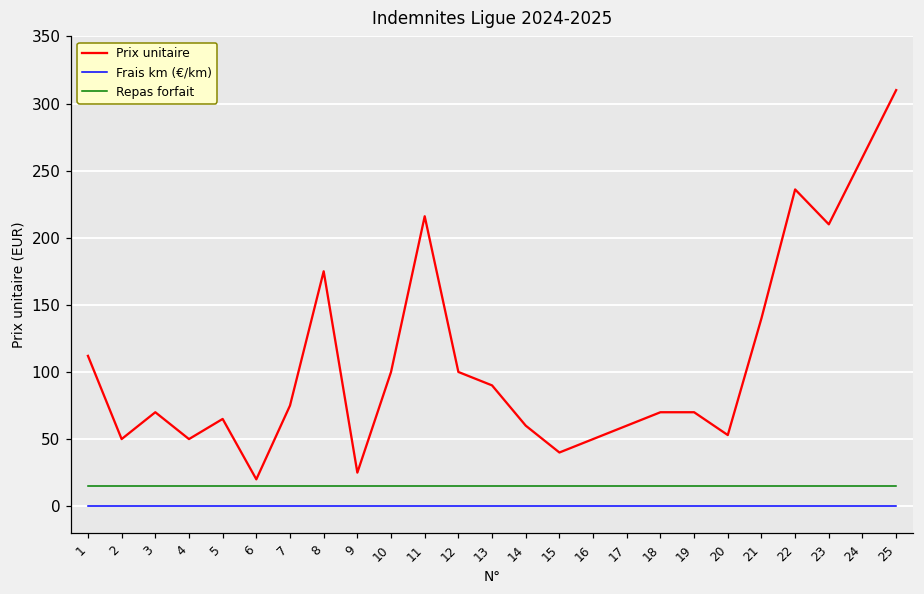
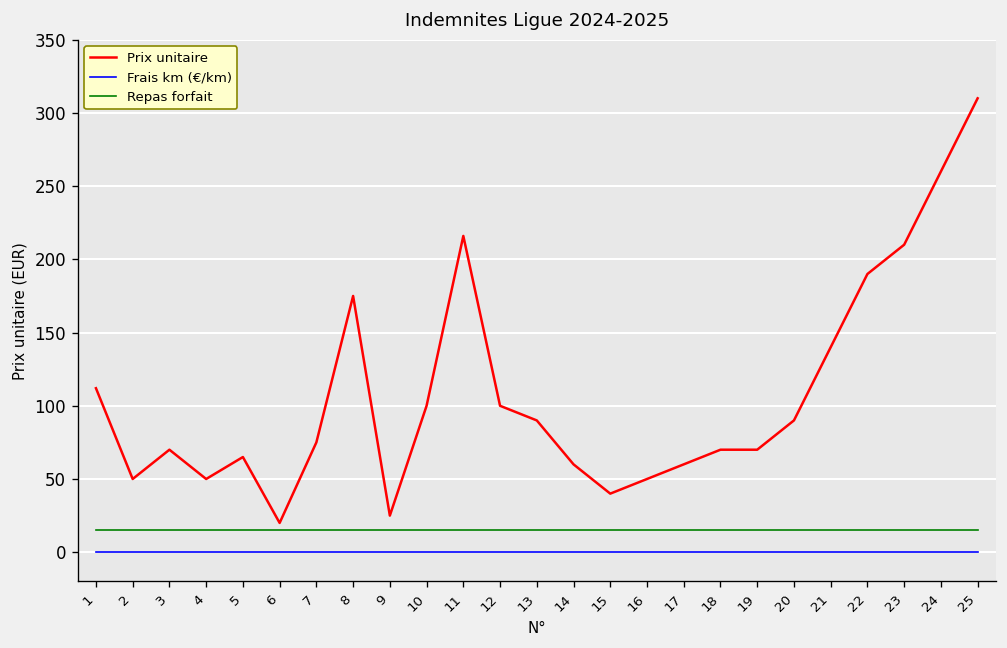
  {
    "Prix unitaire": {
      "1": 112,
      "2": 50,
      "3": 70,
      "4": 50,
      "5": 65,
      "6": 20,
      "7": 75,
      "8": 175,
      "9": 25,
      "10": 100,
      "11": 216,
      "12": 100,
      "13": 90,
      "14": 60,
      "15": 40,
      "16": 50,
      "17": 60,
      "18": 70,
      "19": 70,
-     "20": 53,
+     "20": 90,
      "21": 140,
-     "22": 236,
+     "22": 190,
      "23": 210,
      "24": 260,
      "25": 310
    },
    "Frais km (€/km)": {
      "1": 0,
      "2": 0,
      "3": 0,
      "4": 0,
      "5": 0,
      "6": 0,
      "7": 0,
      "8": 0,
      "9": 0,
      "10": 0,
      "11": 0,
      "12": 0,
      "13": 0,
      "14": 0,
      "15": 0,
      "16": 0,
      "17": 0,
      "18": 0,
      "19": 0,
      "20": 0,
      "21": 0,
      "22": 0,
      "23": 0,
      "24": 0,
      "25": 0
    },
    "Repas forfait": {
      "1": 15,
      "2": 15,
      "3": 15,
      "4": 15,
      "5": 15,
      "6": 15,
      "7": 15,
      "8": 15,
      "9": 15,
      "10": 15,
      "11": 15,
      "12": 15,
      "13": 15,
      "14": 15,
      "15": 15,
      "16": 15,
      "17": 15,
      "18": 15,
      "19": 15,
      "20": 15,
      "21": 15,
      "22": 15,
      "23": 15,
      "24": 15,
      "25": 15
    }
  }
